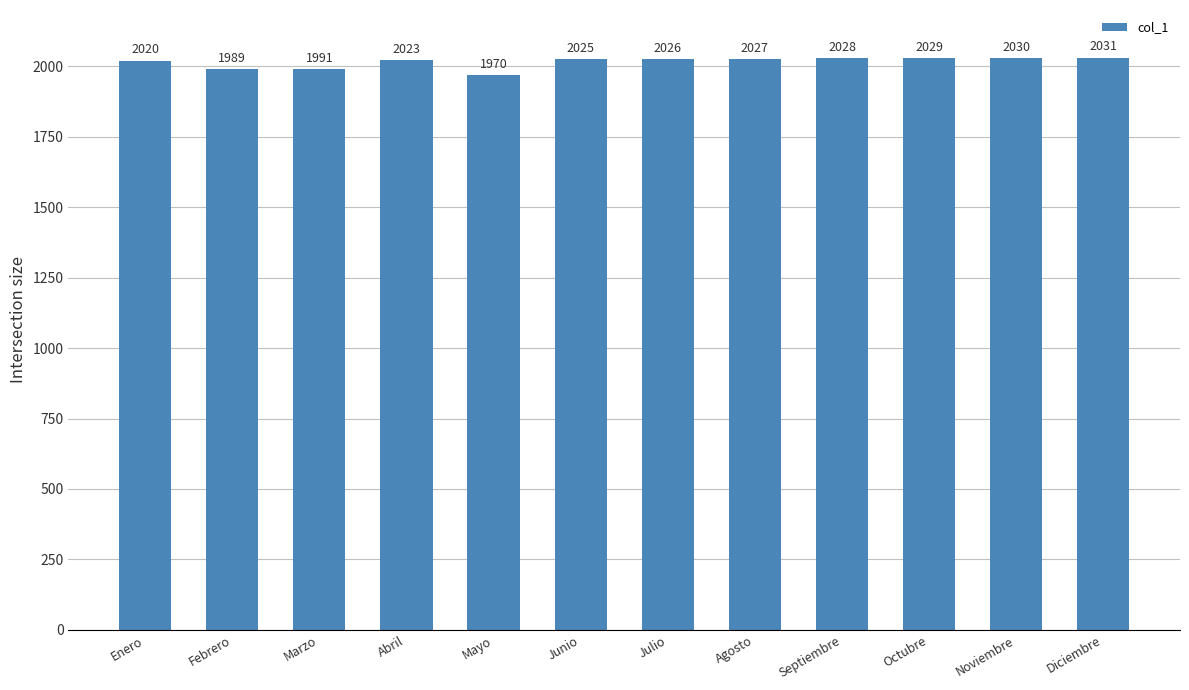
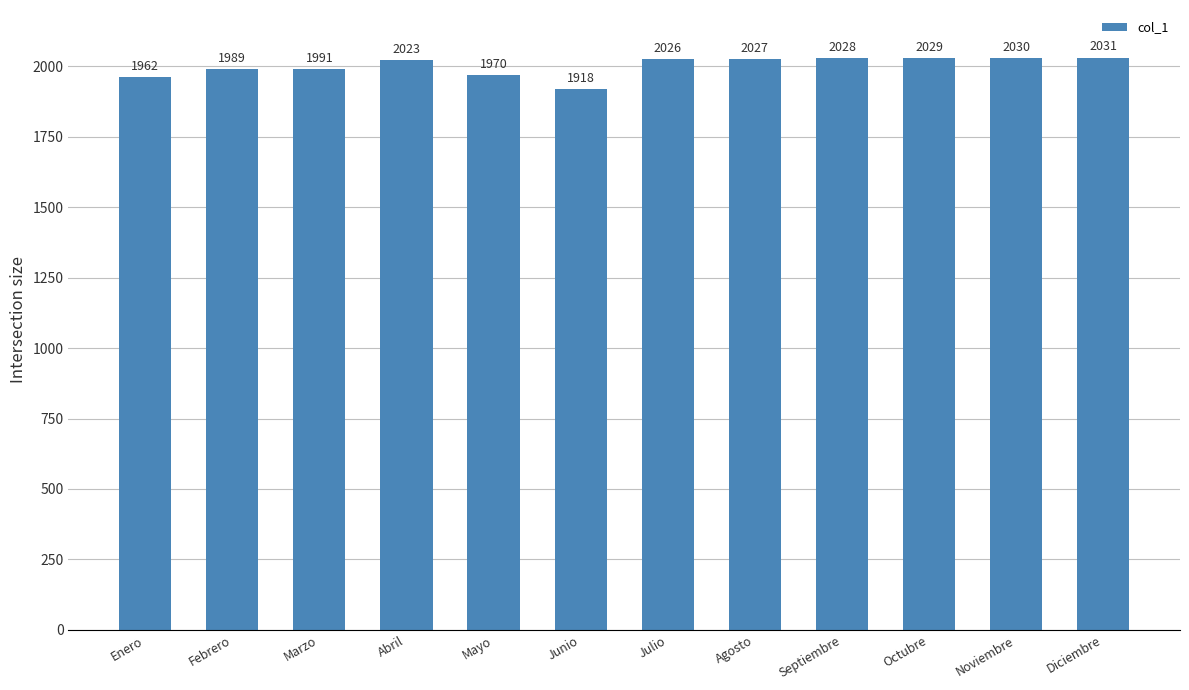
  {
-   "Enero": 2020,
+   "Enero": 1962,
    "Febrero": 1989,
    "Marzo": 1991,
    "Abril": 2023,
    "Mayo": 1970,
-   "Junio": 2025,
+   "Junio": 1918,
    "Julio": 2026,
    "Agosto": 2027,
    "Septiembre": 2028,
    "Octubre": 2029,
    "Noviembre": 2030,
    "Diciembre": 2031
  }
